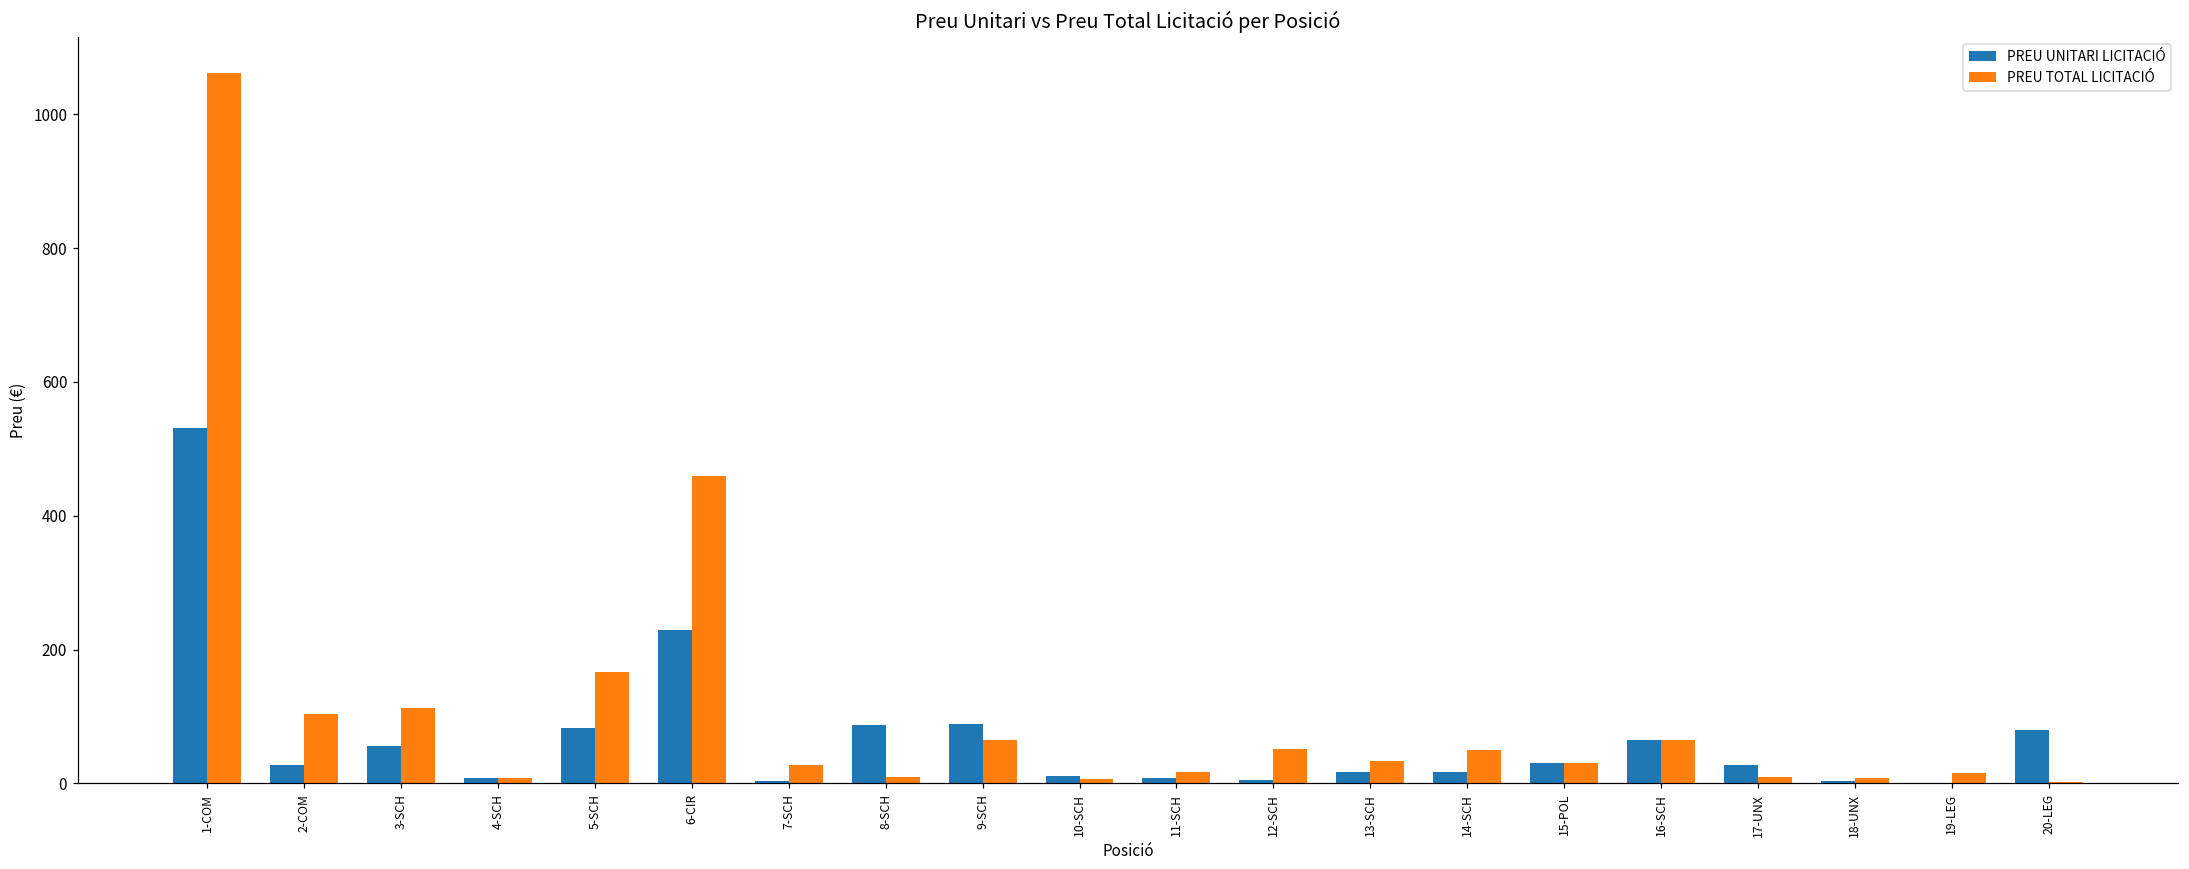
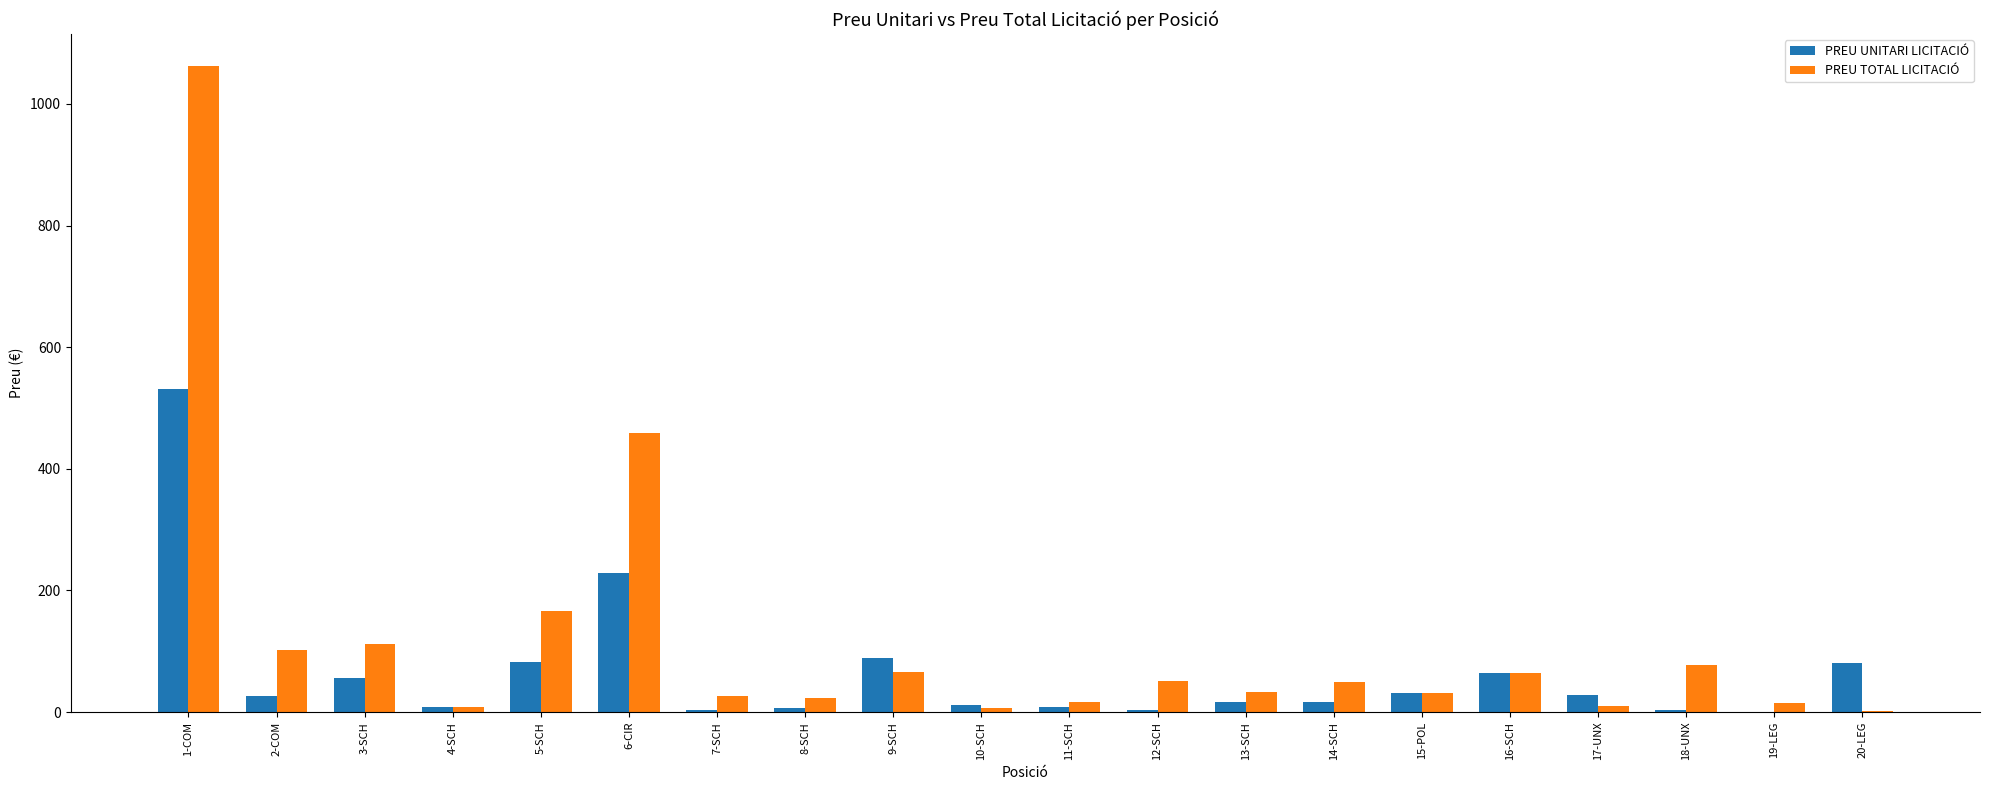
  {
    "PREU UNITARI LICITACIÓ": {
      "1-COM": 530,
      "2-COM": 30,
      "3-SCH": 60,
      "4-SCH": 10,
      "5-SCH": 80,
      "6-CIR": 230,
-     "8-SCH": 90,
+     "8-SCH": 10,
      "9-SCH": 90,
      "10-SCH": 10,
      "11-SCH": 10,
      "12-SCH": 0,
      "13-SCH": 20,
      "14-SCH": 20,
      "15-POL": 30,
      "16-SCH": 60,
      "17-UNX": 30,
      "18-UNX": 0,
      "20-LEG": 80
    },
    "PREU TOTAL LICITACIÓ": {
      "1-COM": 1060,
      "2-COM": 100,
      "3-SCH": 110,
      "4-SCH": 10,
      "5-SCH": 170,
      "6-CIR": 460,
      "7-SCH": 30,
-     "8-SCH": 10,
+     "8-SCH": 20,
      "9-SCH": 70,
      "10-SCH": 10,
      "11-SCH": 20,
      "12-SCH": 50,
      "13-SCH": 30,
      "14-SCH": 50,
      "15-POL": 30,
      "16-SCH": 60,
      "17-UNX": 10,
-     "18-UNX": 10,
+     "18-UNX": 80,
      "19-LEG": 20
    }
  }
